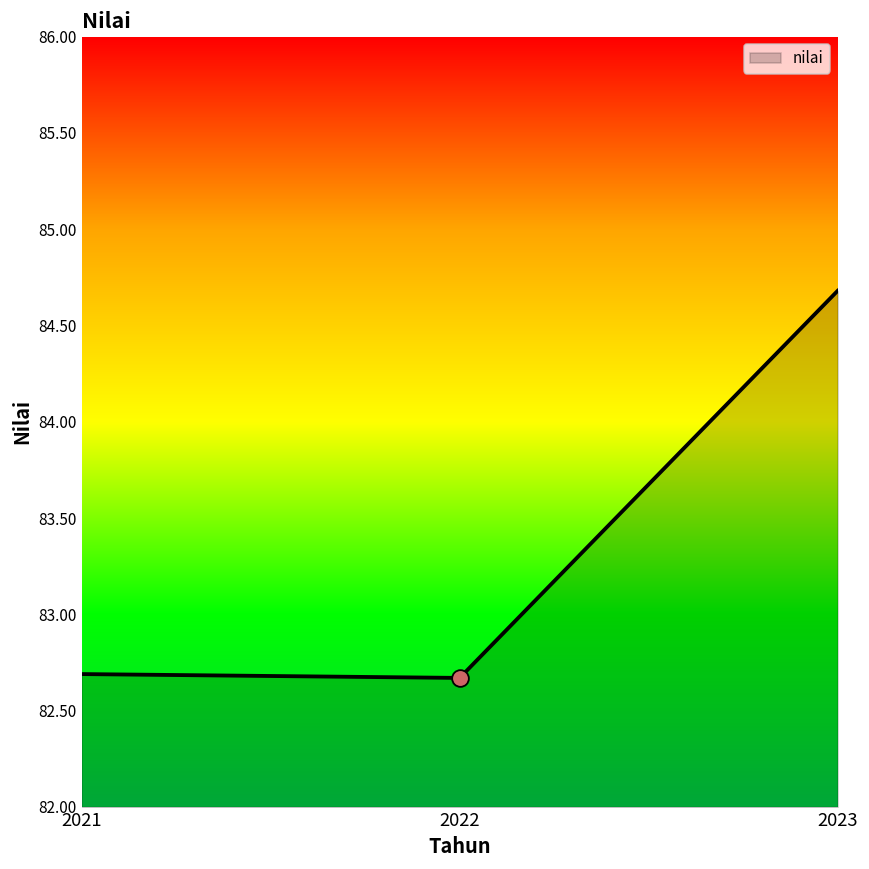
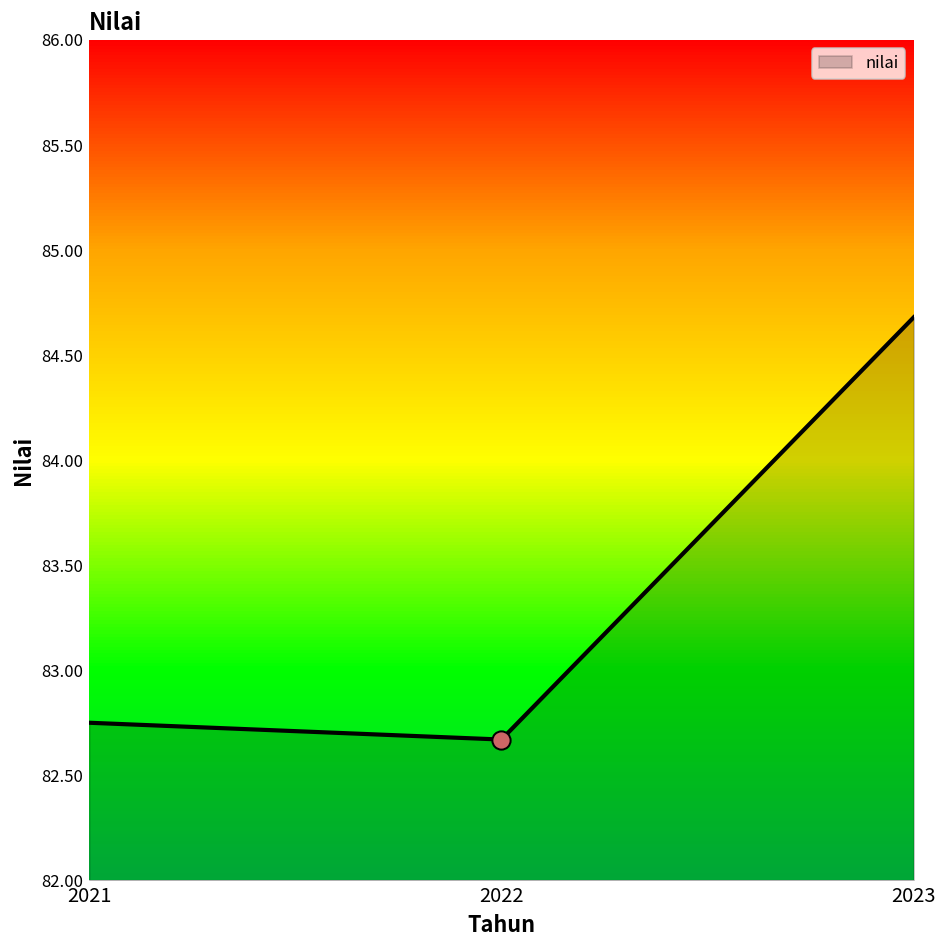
  {
    "nilai": {
-     "2021": 82.69,
+     "2021": 82.75,
      "2023": 84.68
    }
  }
